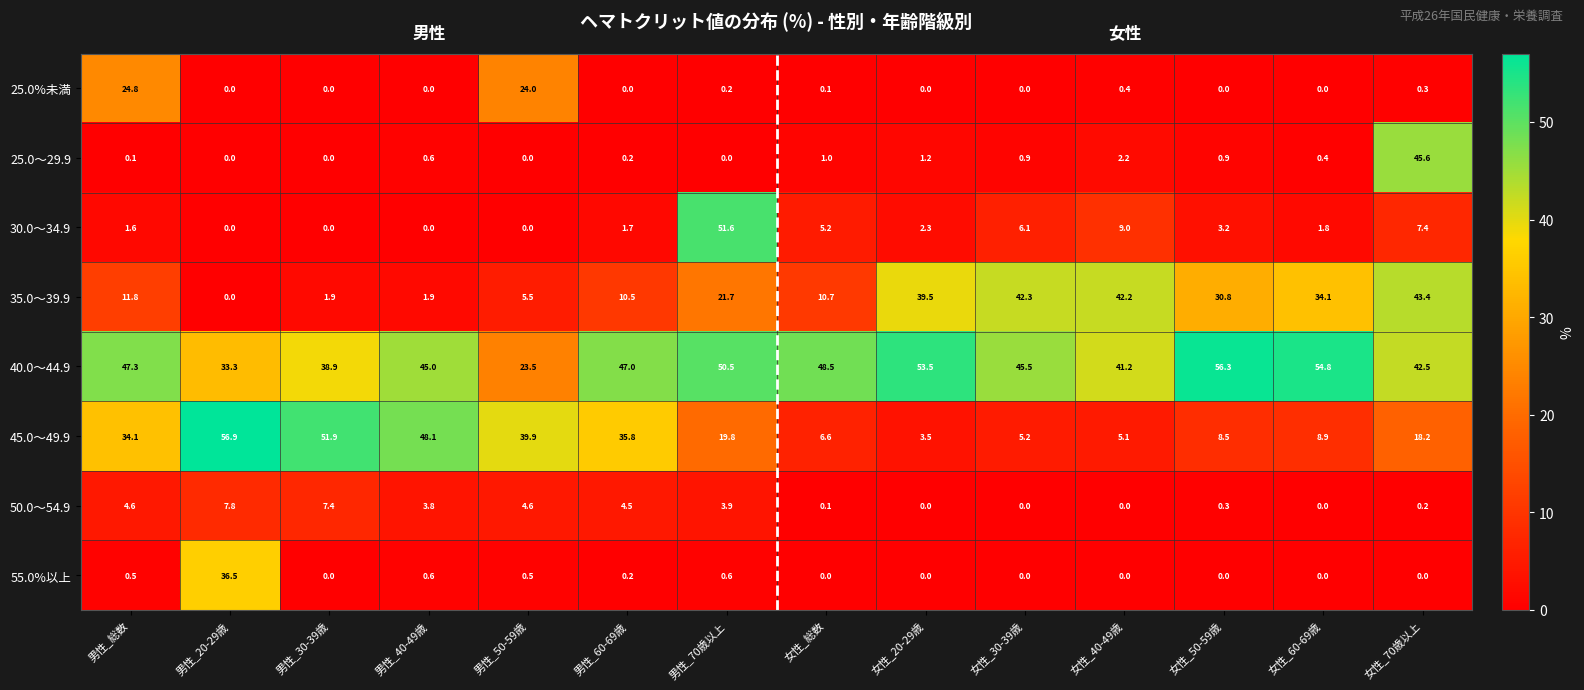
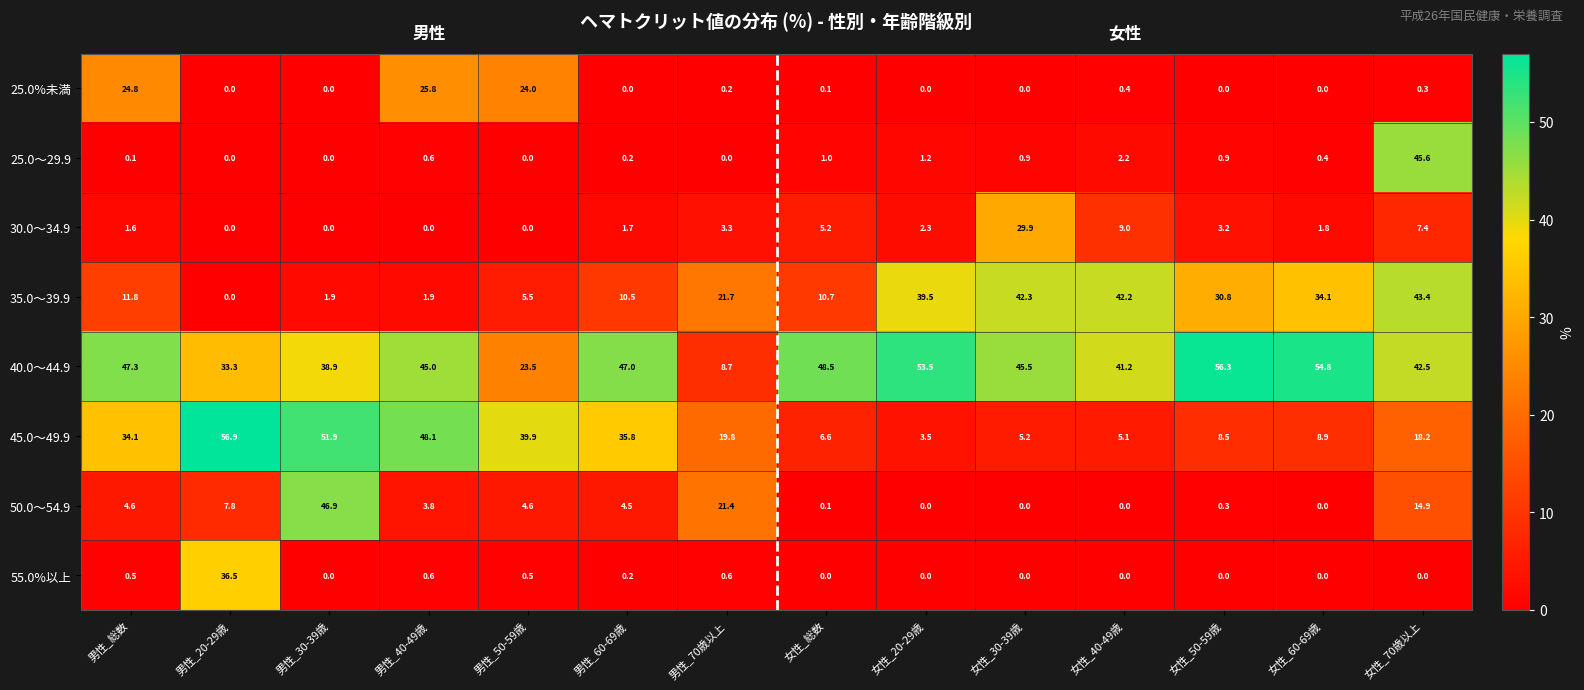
  {
    "25.0%未満": {
      "男性_総数": 24.8,
      "男性_20-29歳": 0.0,
      "男性_30-39歳": 0.0,
-     "男性_40-49歳": 0.0,
+     "男性_40-49歳": 25.8,
      "男性_50-59歳": 24.0,
      "男性_60-69歳": 0.0,
      "男性_70歳以上": 0.2,
      "女性_総数": 0.1,
      "女性_20-29歳": 0.0,
      "女性_30-39歳": 0.0,
      "女性_40-49歳": 0.4,
      "女性_50-59歳": 0.0,
      "女性_60-69歳": 0.0,
      "女性_70歳以上": 0.3
    },
    "25.0～29.9": {
      "男性_総数": 0.1,
      "男性_20-29歳": 0.0,
      "男性_30-39歳": 0.0,
      "男性_40-49歳": 0.6,
      "男性_50-59歳": 0.0,
      "男性_60-69歳": 0.2,
      "男性_70歳以上": 0.0,
      "女性_総数": 1.0,
      "女性_20-29歳": 1.2,
      "女性_30-39歳": 0.9,
      "女性_40-49歳": 2.2,
      "女性_50-59歳": 0.9,
      "女性_60-69歳": 0.4,
      "女性_70歳以上": 45.6
    },
    "30.0～34.9": {
      "男性_総数": 1.6,
      "男性_20-29歳": 0.0,
      "男性_30-39歳": 0.0,
      "男性_40-49歳": 0.0,
      "男性_50-59歳": 0.0,
      "男性_60-69歳": 1.7,
-     "男性_70歳以上": 51.6,
+     "男性_70歳以上": 3.3,
      "女性_総数": 5.2,
      "女性_20-29歳": 2.3,
-     "女性_30-39歳": 6.1,
+     "女性_30-39歳": 29.9,
      "女性_40-49歳": 9.0,
      "女性_50-59歳": 3.2,
      "女性_60-69歳": 1.8,
      "女性_70歳以上": 7.4
    },
    "35.0～39.9": {
      "男性_総数": 11.8,
      "男性_20-29歳": 0.0,
      "男性_30-39歳": 1.9,
      "男性_40-49歳": 1.9,
      "男性_50-59歳": 5.5,
      "男性_60-69歳": 10.5,
      "男性_70歳以上": 21.7,
      "女性_総数": 10.7,
      "女性_20-29歳": 39.5,
      "女性_30-39歳": 42.3,
      "女性_40-49歳": 42.2,
      "女性_50-59歳": 30.8,
      "女性_60-69歳": 34.1,
      "女性_70歳以上": 43.4
    },
    "40.0～44.9": {
      "男性_総数": 47.3,
      "男性_20-29歳": 33.3,
      "男性_30-39歳": 38.9,
      "男性_40-49歳": 45.0,
      "男性_50-59歳": 23.5,
      "男性_60-69歳": 47.0,
-     "男性_70歳以上": 50.5,
+     "男性_70歳以上": 8.7,
      "女性_総数": 48.5,
      "女性_20-29歳": 53.5,
      "女性_30-39歳": 45.5,
      "女性_40-49歳": 41.2,
      "女性_50-59歳": 56.3,
      "女性_60-69歳": 54.8,
      "女性_70歳以上": 42.5
    },
    "45.0～49.9": {
      "男性_総数": 34.1,
      "男性_20-29歳": 56.9,
      "男性_30-39歳": 51.9,
      "男性_40-49歳": 48.1,
      "男性_50-59歳": 39.9,
      "男性_60-69歳": 35.8,
      "男性_70歳以上": 19.8,
      "女性_総数": 6.6,
      "女性_20-29歳": 3.5,
      "女性_30-39歳": 5.2,
      "女性_40-49歳": 5.1,
      "女性_50-59歳": 8.5,
      "女性_60-69歳": 8.9,
      "女性_70歳以上": 18.2
    },
    "50.0～54.9": {
      "男性_総数": 4.6,
      "男性_20-29歳": 7.8,
-     "男性_30-39歳": 7.4,
+     "男性_30-39歳": 46.9,
      "男性_40-49歳": 3.8,
      "男性_50-59歳": 4.6,
      "男性_60-69歳": 4.5,
-     "男性_70歳以上": 3.9,
+     "男性_70歳以上": 21.4,
      "女性_総数": 0.1,
      "女性_20-29歳": 0.0,
      "女性_30-39歳": 0.0,
      "女性_40-49歳": 0.0,
      "女性_50-59歳": 0.3,
      "女性_60-69歳": 0.0,
-     "女性_70歳以上": 0.2
+     "女性_70歳以上": 14.9
    },
    "55.0%以上": {
      "男性_総数": 0.5,
      "男性_20-29歳": 36.5,
      "男性_30-39歳": 0.0,
      "男性_40-49歳": 0.6,
      "男性_50-59歳": 0.5,
      "男性_60-69歳": 0.2,
      "男性_70歳以上": 0.6,
      "女性_総数": 0.0,
      "女性_20-29歳": 0.0,
      "女性_30-39歳": 0.0,
      "女性_40-49歳": 0.0,
      "女性_50-59歳": 0.0,
      "女性_60-69歳": 0.0,
      "女性_70歳以上": 0.0
    }
  }
